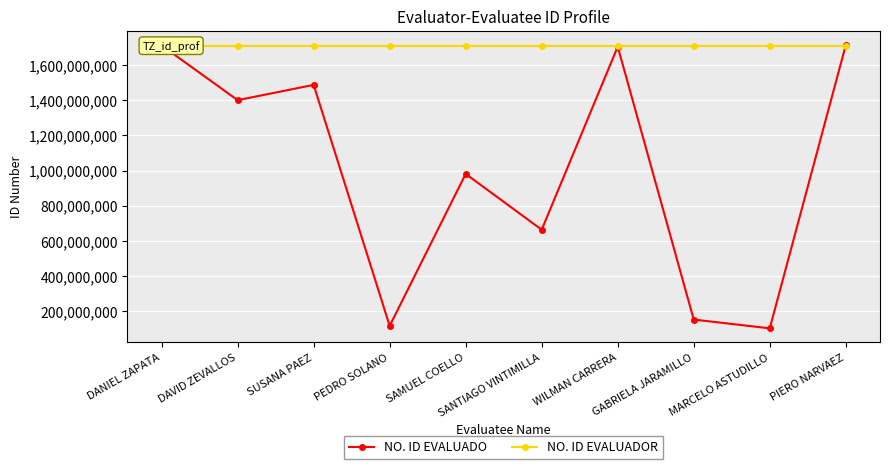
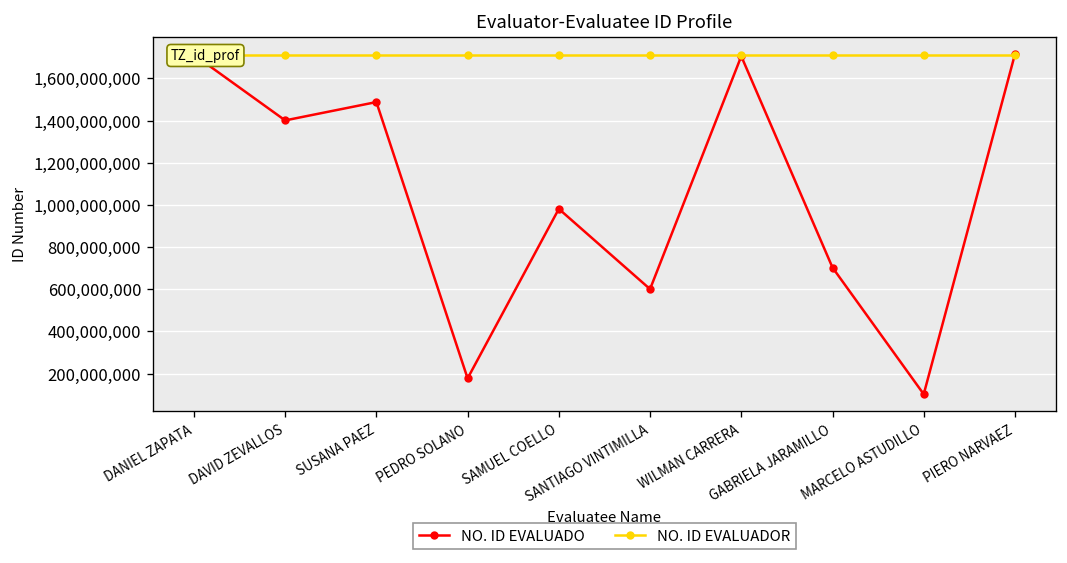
  {
    "NO. ID EVALUADO": {
      "DAVID ZEVALLOS": "1,400,000,000",
      "SUSANA PAEZ": "1,490,000,000",
-     "PEDRO SOLANO": "120,000,000",
+     "PEDRO SOLANO": "180,000,000",
      "SAMUEL COELLO": "980,000,000",
-     "SANTIAGO VINTIMILLA": "660,000,000",
-     "GABRIELA JARAMILLO": "150,000,000",
+     "SANTIAGO VINTIMILLA": "600,000,000",
+     "GABRIELA JARAMILLO": "700,000,000",
      "MARCELO ASTUDILLO": "100,000,000"
    },
    "NO. ID EVALUADOR": {
      "DAVID ZEVALLOS": "1,710,000,000",
      "SUSANA PAEZ": "1,710,000,000",
      "PEDRO SOLANO": "1,710,000,000",
      "SAMUEL COELLO": "1,710,000,000",
      "SANTIAGO VINTIMILLA": "1,710,000,000",
      "GABRIELA JARAMILLO": "1,710,000,000",
      "MARCELO ASTUDILLO": "1,710,000,000"
    }
  }
